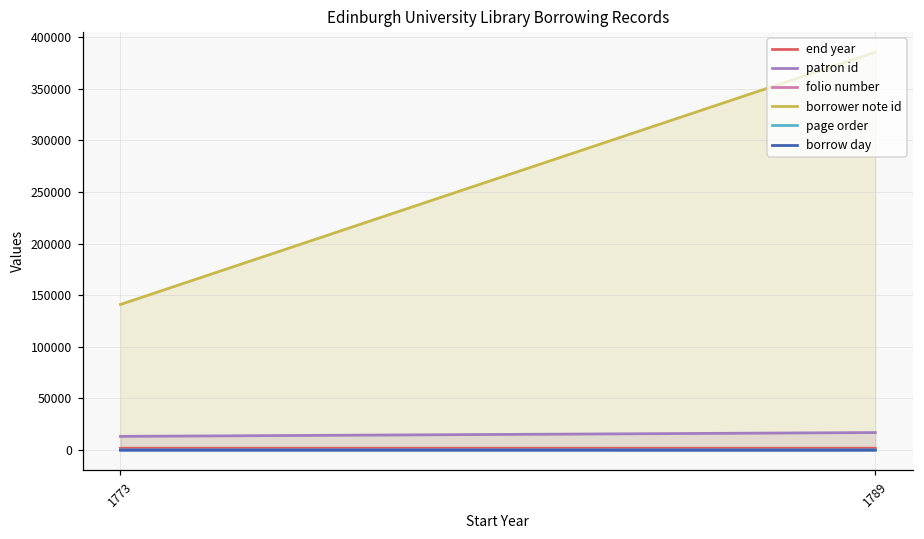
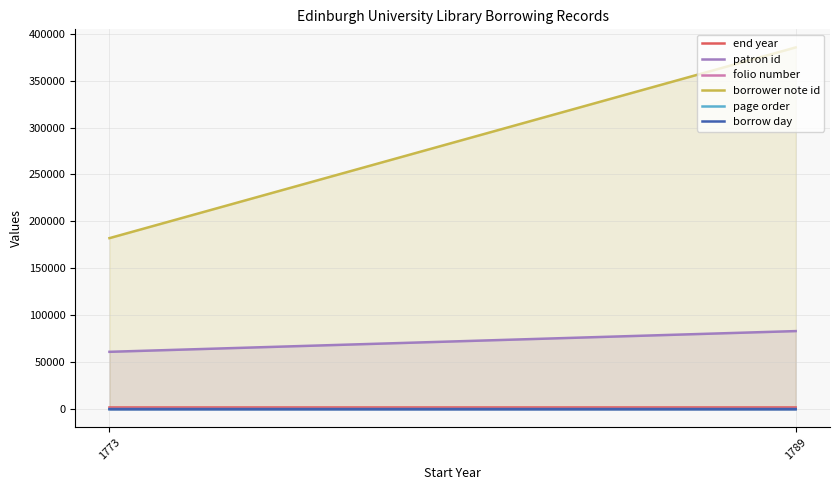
  {
    "patron id": {
-     "1773": 10000,
-     "1789": 20000
+     "1773": 60000,
+     "1789": 80000
    },
    "borrower note id": {
-     "1773": 140000
+     "1773": 180000
    }
  }
